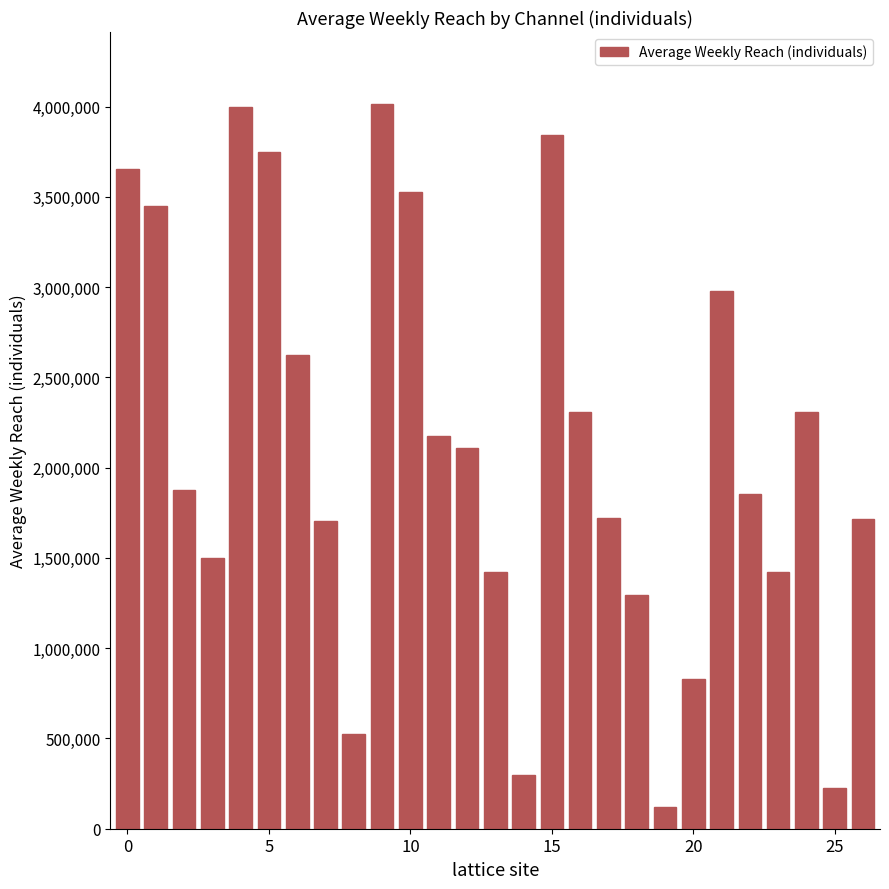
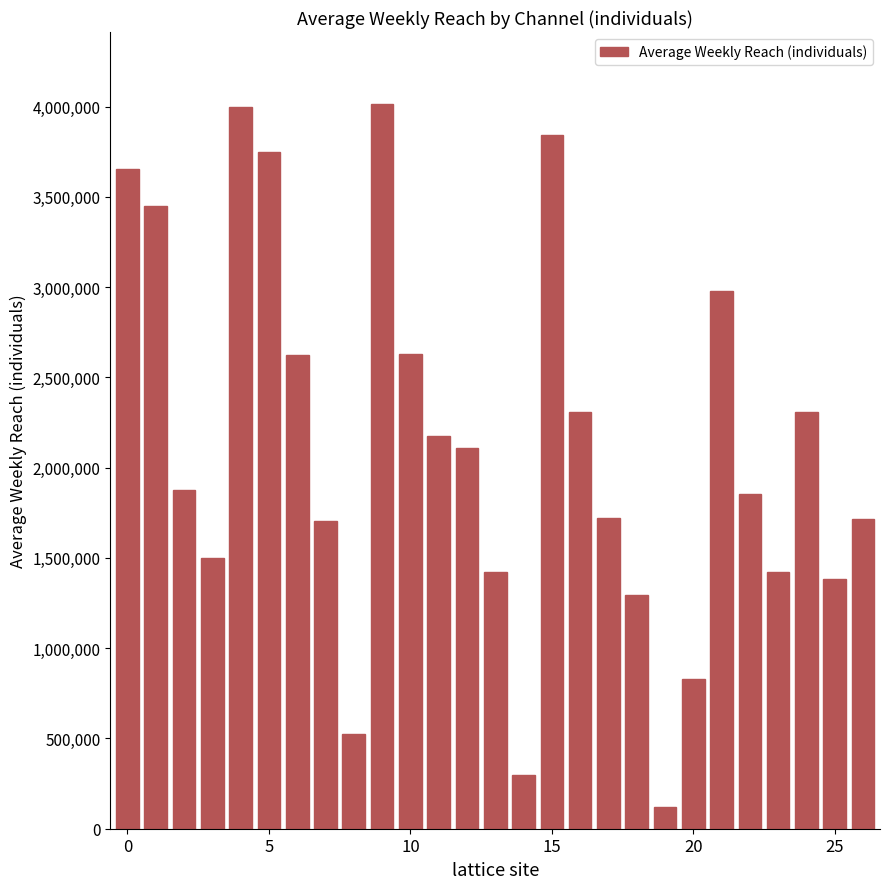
  {
    "0": "3,650,000",
    "5": "3,750,000",
-   "10": "3,530,000",
+   "10": "2,630,000",
    "15": "3,840,000",
    "20": "830,000",
-   "25": "230,000"
+   "25": "1,380,000"
  }
